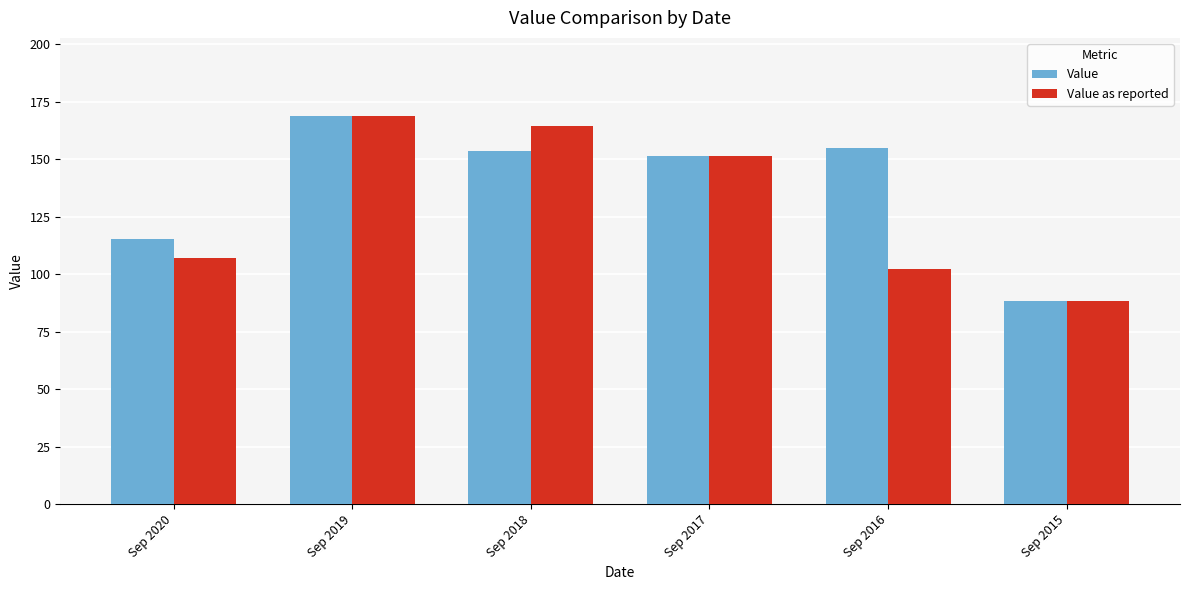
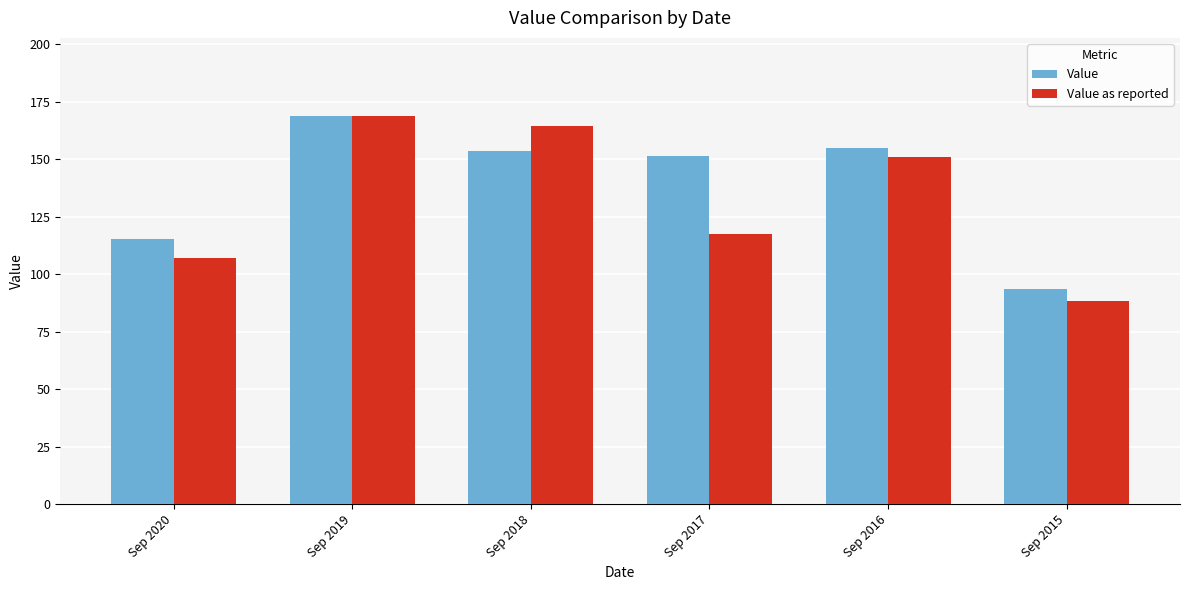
  {
    "Value": {
      "Sep 2020": 115,
      "Sep 2019": 169,
      "Sep 2018": 154,
      "Sep 2017": 152,
      "Sep 2016": 155,
-     "Sep 2015": 89
+     "Sep 2015": 94
    },
    "Value as reported": {
      "Sep 2020": 107,
      "Sep 2019": 169,
      "Sep 2018": 164,
-     "Sep 2017": 152,
-     "Sep 2016": 102,
+     "Sep 2017": 117,
+     "Sep 2016": 151,
      "Sep 2015": 89
    }
  }
